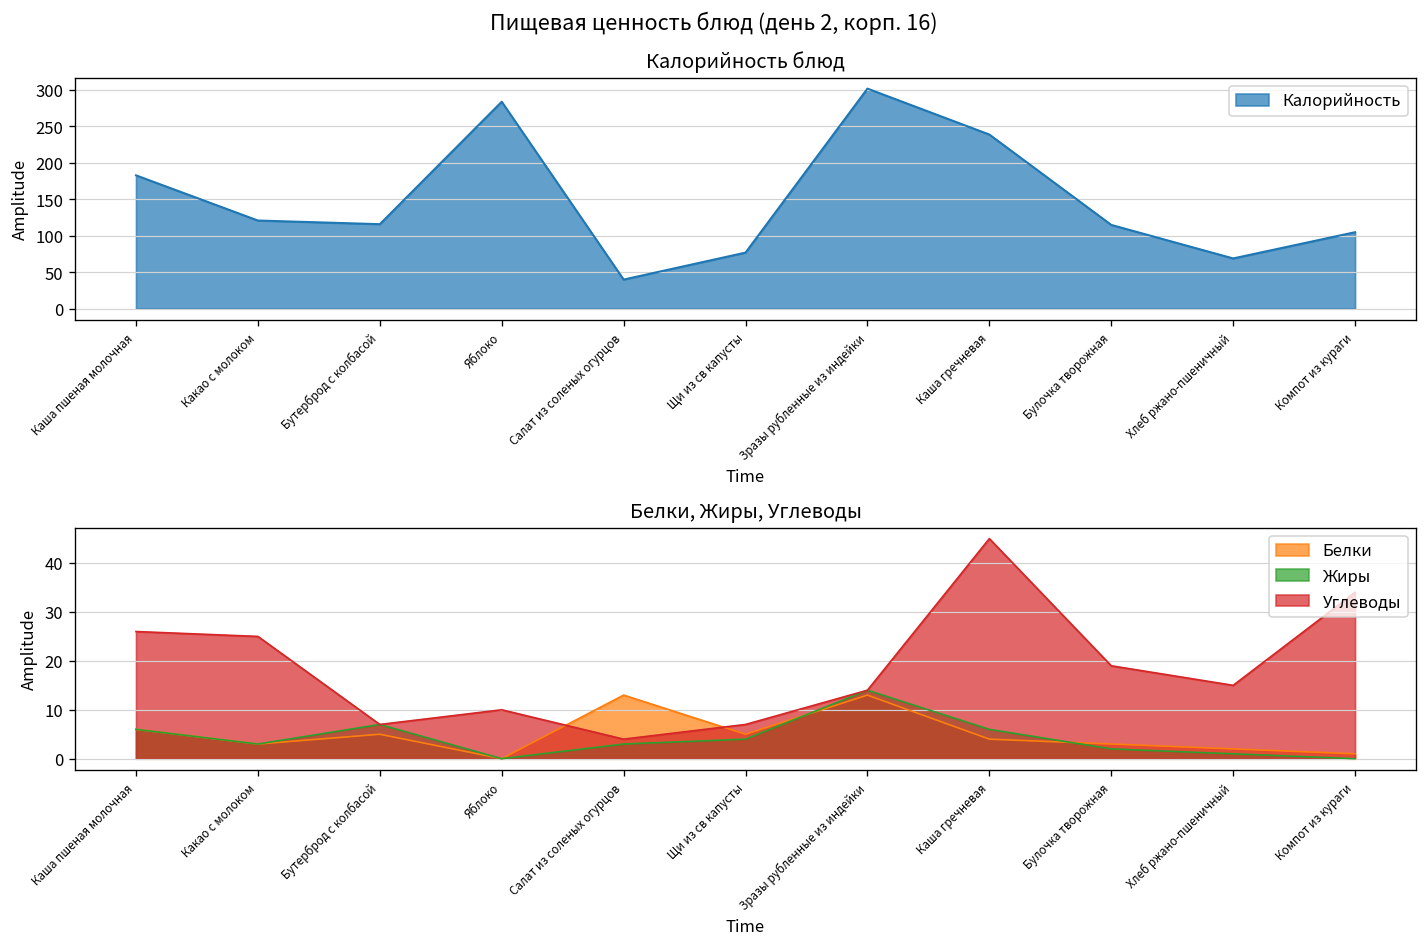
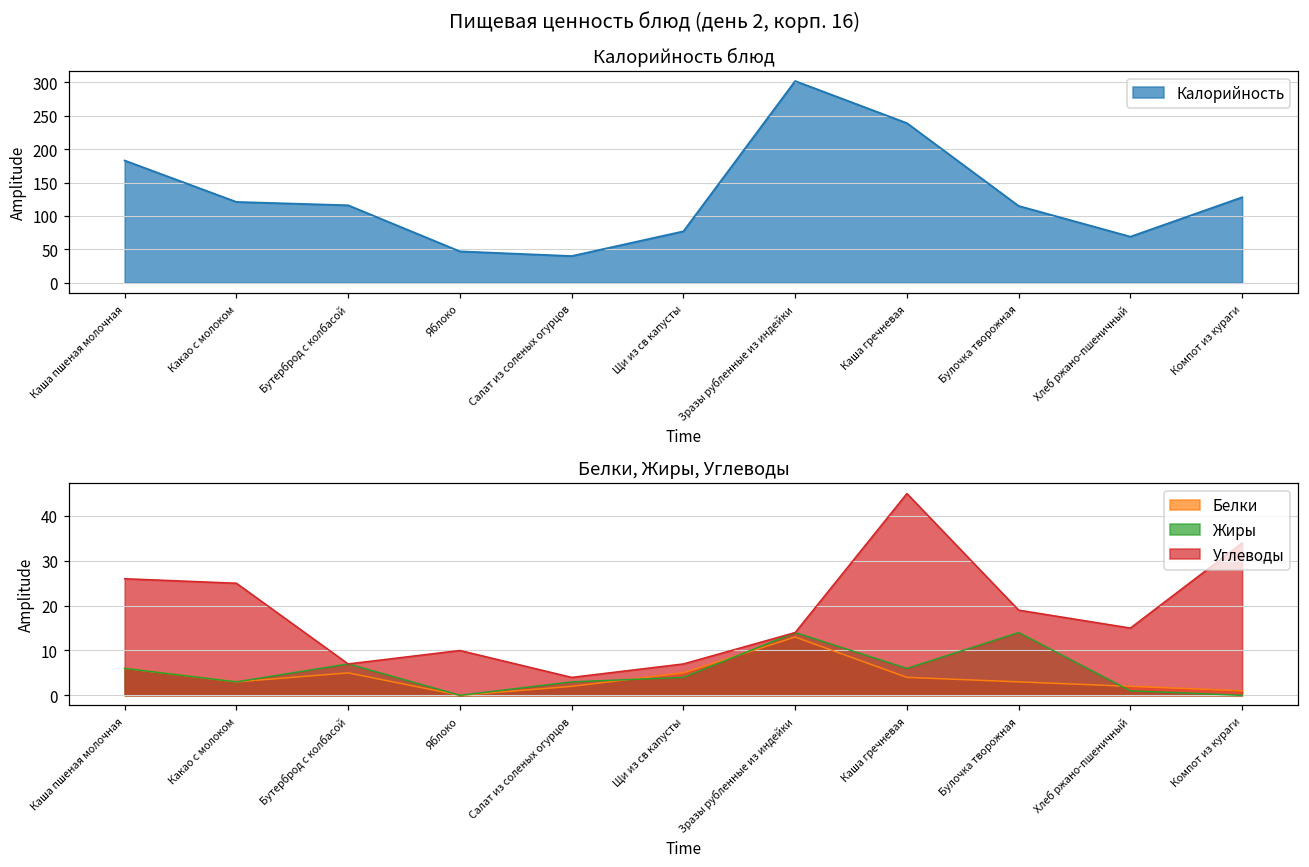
  {
    "Калорийность блюд": {
      "Каша пшеная молочная": 180,
      "Какао с молоком": 120,
      "Бутерброд с колбасой": 120,
-     "Яблоко": 280,
+     "Яблоко": 50,
      "Салат из соленых огурцов": 40,
      "Щи из св капусты": 80,
      "Зразы рубленные из индейки": 300,
      "Каша гречневая": 240,
      "Булочка творожная": 120,
      "Хлеб ржано-пшеничный": 70,
-     "Компот из кураги": 110
+     "Компот из кураги": 130
    },
    "Белки, Жиры, Углеводы": {
      "Белки": {
        "Бутерброд с колбасой": 5,
-       "Салат из соленых огурцов": 13,
+       "Салат из соленых огурцов": 2,
        "Щи из св капусты": 5,
        "Зразы рубленные из индейки": 13,
        "Каша гречневая": 4,
        "Булочка творожная": 3,
        "Хлеб ржано-пшеничный": 2,
        "Компот из кураги": 1
      },
      "Жиры": {
        "Салат из соленых огурцов": 3,
        "Щи из св капусты": 4,
        "Каша гречневая": 6,
-       "Булочка творожная": 2,
+       "Булочка творожная": 14,
        "Хлеб ржано-пшеничный": 1,
        "Компот из кураги": 0
      },
      "Углеводы": {
        "Каша пшеная молочная": 26,
        "Какао с молоком": 25,
        "Яблоко": 10,
        "Салат из соленых огурцов": 4,
        "Щи из св капусты": 7,
        "Каша гречневая": 45,
        "Булочка творожная": 19,
        "Хлеб ржано-пшеничный": 15
      }
    }
  }
